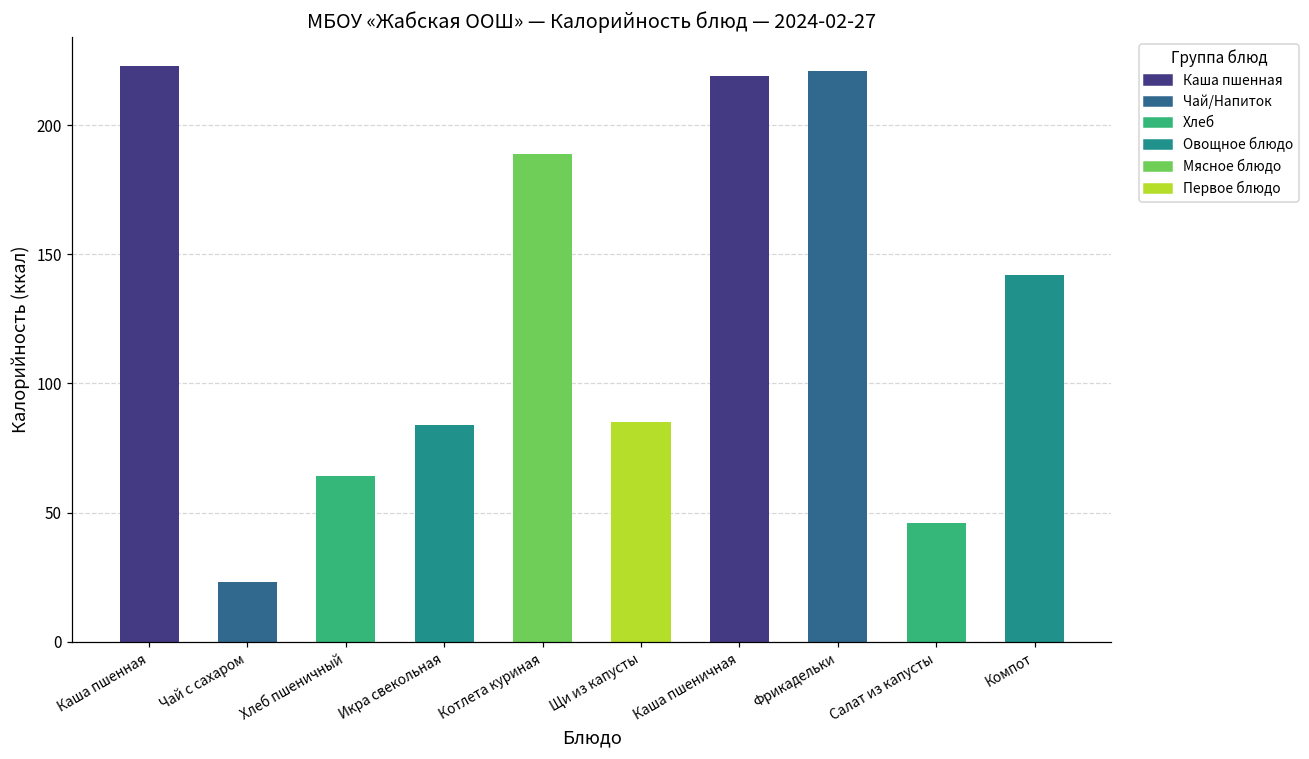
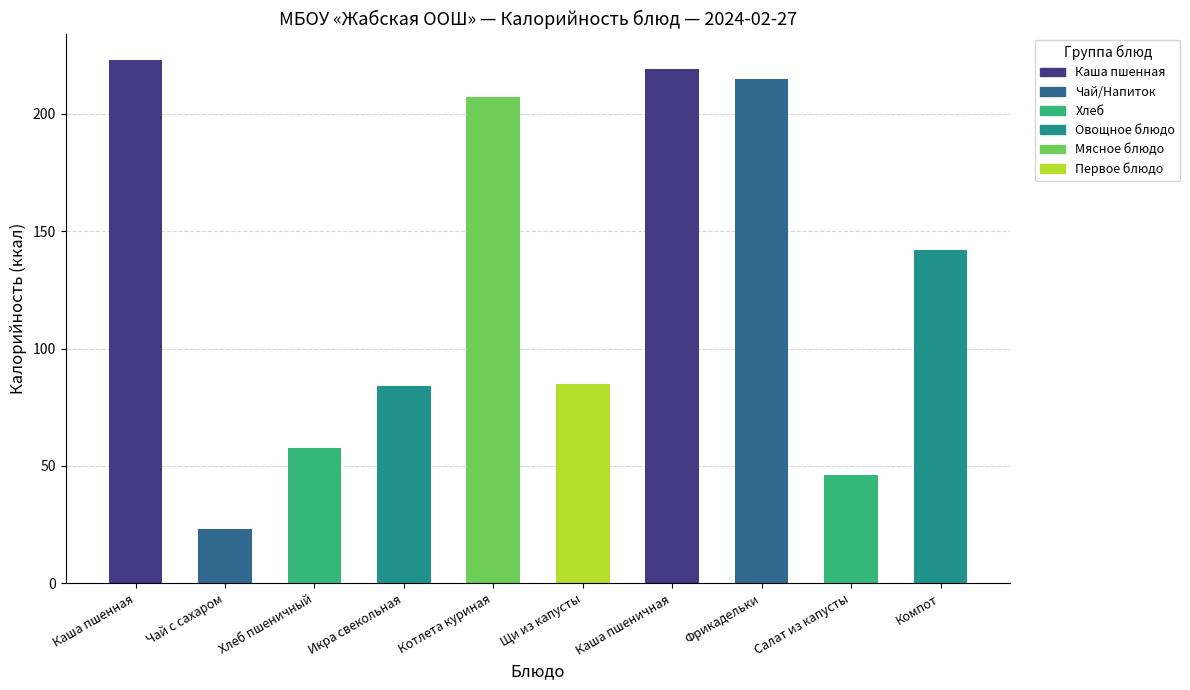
  {
    "Каша пшенная": 223,
    "Чай с сахаром": 23,
-   "Хлеб пшеничный": 64,
+   "Хлеб пшеничный": 58,
    "Икра свекольная": 84,
-   "Котлета куриная": 189,
+   "Котлета куриная": 207,
    "Щи из капусты": 85,
    "Каша пшеничная": 219,
-   "Фрикадельки": 221,
+   "Фрикадельки": 215,
    "Салат из капусты": 46,
    "Компот": 142
  }
